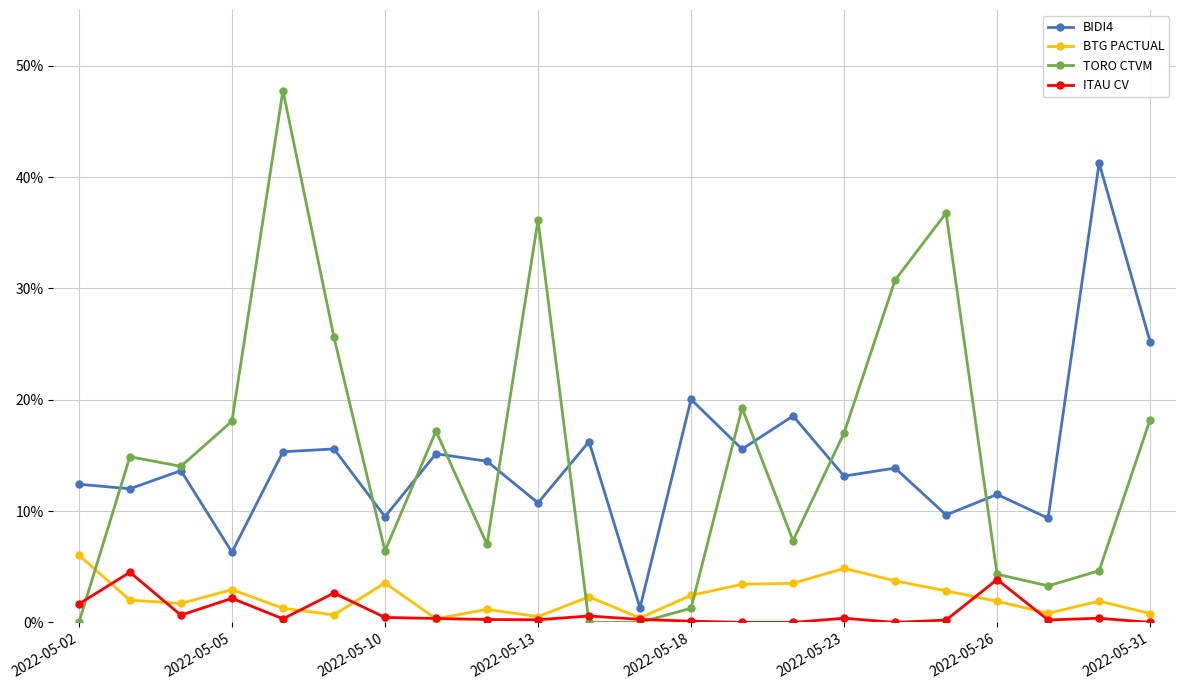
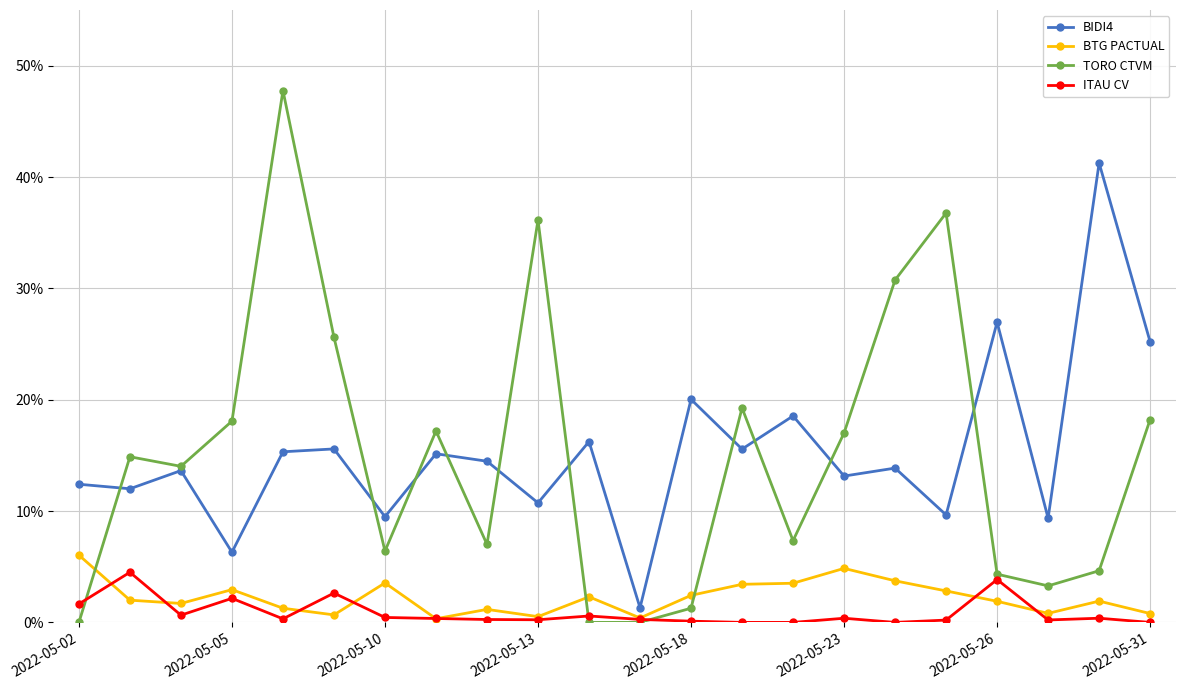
  {
    "BIDI4": {
      "2022-05-02": "12.4%",
      "2022-05-05": "6.3%",
      "2022-05-10": "9.5%",
      "2022-05-13": "10.7%",
      "2022-05-18": "20.0%",
      "2022-05-23": "13.1%",
-     "2022-05-26": "11.5%",
+     "2022-05-26": "27.0%",
      "2022-05-31": "25.2%"
    },
    "BTG PACTUAL": {
      "2022-05-02": "6.0%",
      "2022-05-05": "2.9%",
      "2022-05-10": "3.5%",
      "2022-05-13": "0.5%",
      "2022-05-18": "2.4%",
      "2022-05-23": "4.9%",
      "2022-05-26": "1.9%",
      "2022-05-31": "0.8%"
    },
    "TORO CTVM": {
      "2022-05-02": "0.0%",
      "2022-05-05": "18.1%",
      "2022-05-10": "6.4%",
      "2022-05-13": "36.1%",
      "2022-05-18": "1.3%",
      "2022-05-23": "17.0%",
      "2022-05-26": "4.3%",
      "2022-05-31": "18.2%"
    },
    "ITAU CV": {
      "2022-05-02": "1.7%",
      "2022-05-05": "2.2%",
      "2022-05-10": "0.4%",
      "2022-05-13": "0.2%",
      "2022-05-18": "0.1%",
      "2022-05-23": "0.4%",
      "2022-05-26": "3.8%",
      "2022-05-31": "0.0%"
    }
  }
